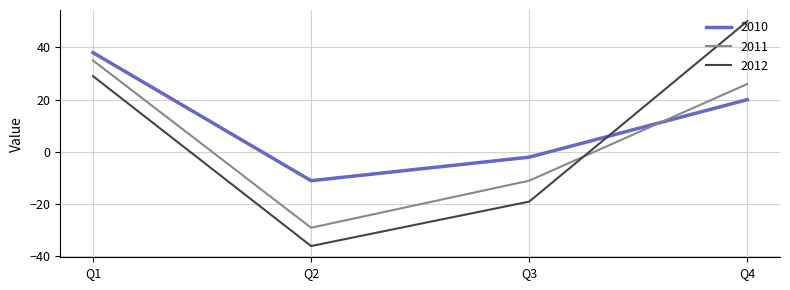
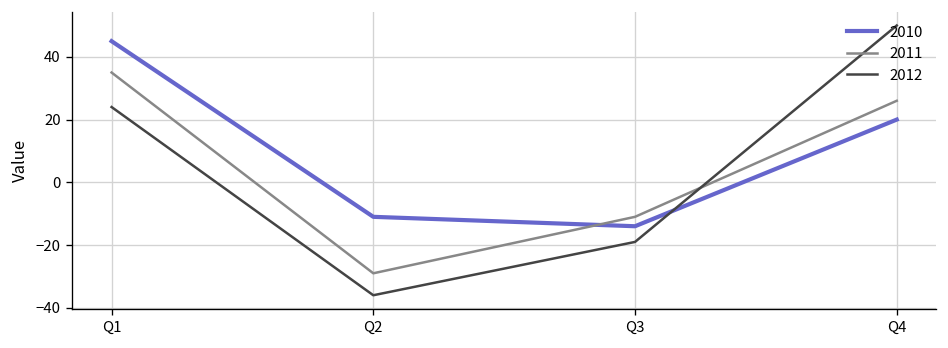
  {
    "2010": {
-     "Q1": 38,
+     "Q1": 45,
      "Q2": -11,
-     "Q3": -2,
+     "Q3": -14,
      "Q4": 20
    },
    "2011": {
      "Q1": 35,
      "Q2": -29,
      "Q3": -11,
      "Q4": 26
    },
    "2012": {
-     "Q1": 29,
+     "Q1": 24,
      "Q2": -36,
      "Q3": -19,
      "Q4": 50
    }
  }
